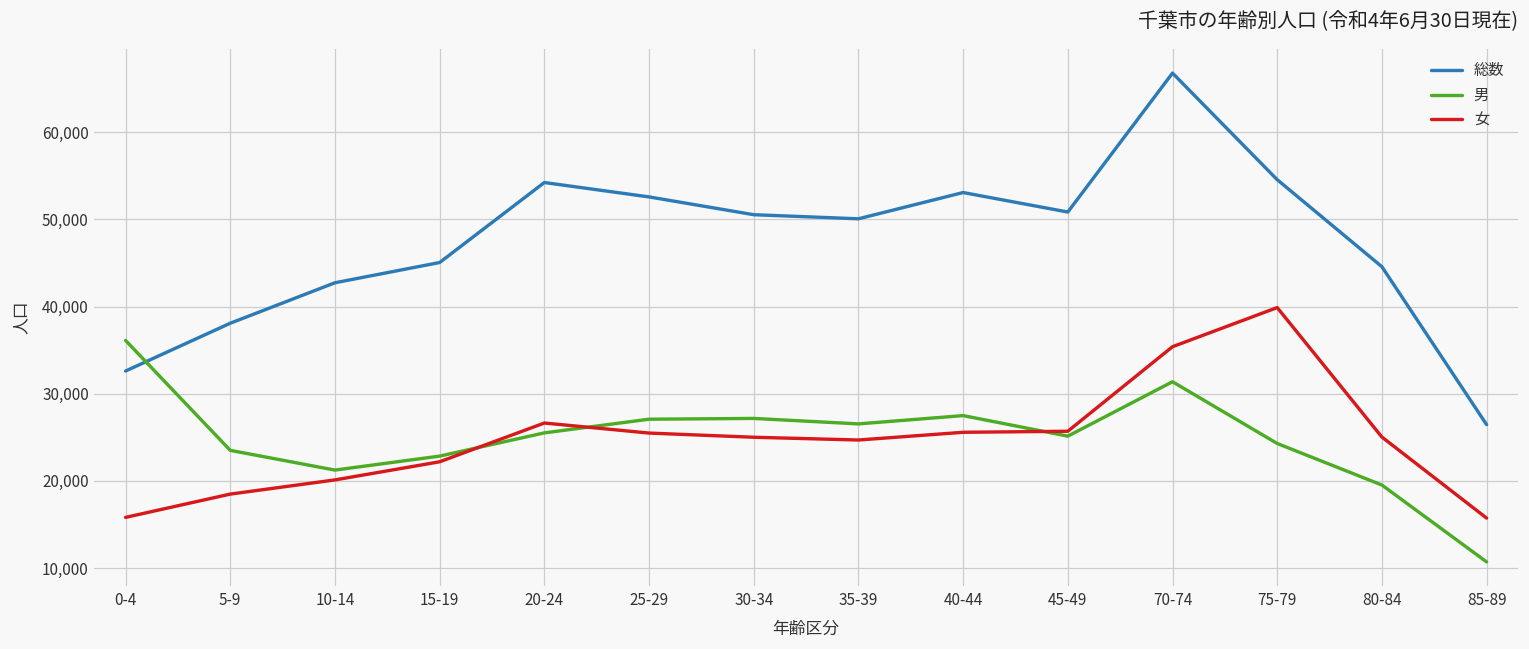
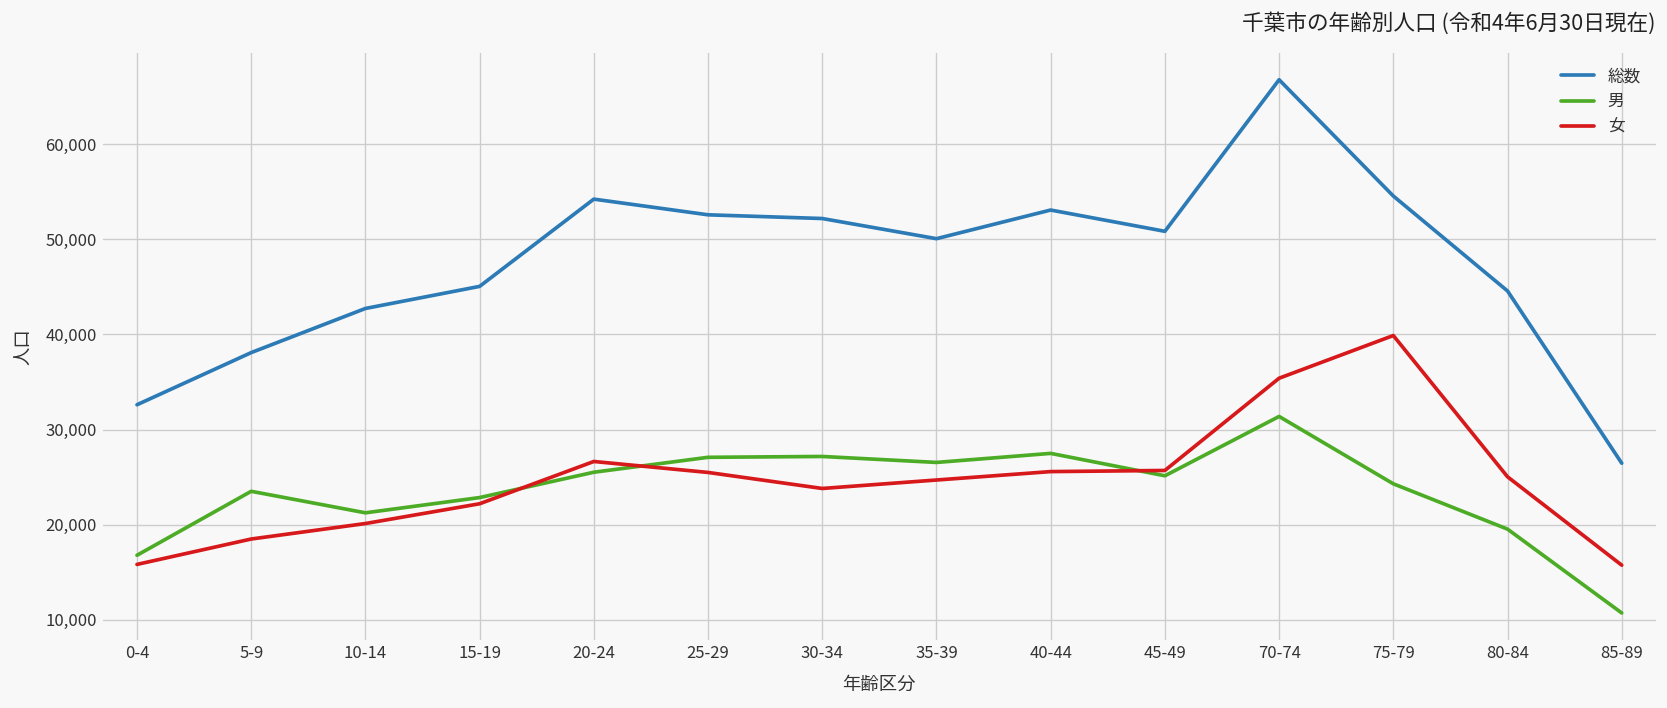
  {
    "総数": {
      "0-4": "33,000",
      "5-9": "38,000",
      "10-14": "43,000",
      "15-19": "45,000",
      "20-24": "54,000",
      "25-29": "53,000",
-     "30-34": "51,000",
+     "30-34": "52,000",
      "35-39": "50,000",
      "40-44": "53,000",
      "45-49": "51,000",
      "70-74": "67,000",
      "75-79": "55,000",
      "80-84": "45,000",
      "85-89": "26,000"
    },
    "男": {
-     "0-4": "36,000",
+     "0-4": "17,000",
      "5-9": "24,000",
      "10-14": "21,000",
      "15-19": "23,000",
      "20-24": "26,000",
      "25-29": "27,000",
      "30-34": "27,000",
      "35-39": "27,000",
      "40-44": "27,000",
      "45-49": "25,000",
      "70-74": "31,000",
      "75-79": "24,000",
      "80-84": "20,000",
      "85-89": "11,000"
    },
    "女": {
      "0-4": "16,000",
      "5-9": "18,000",
      "10-14": "20,000",
      "15-19": "22,000",
      "20-24": "27,000",
      "25-29": "25,000",
-     "30-34": "25,000",
+     "30-34": "24,000",
      "35-39": "25,000",
      "40-44": "26,000",
      "45-49": "26,000",
      "70-74": "35,000",
      "75-79": "40,000",
      "80-84": "25,000",
      "85-89": "16,000"
    }
  }
